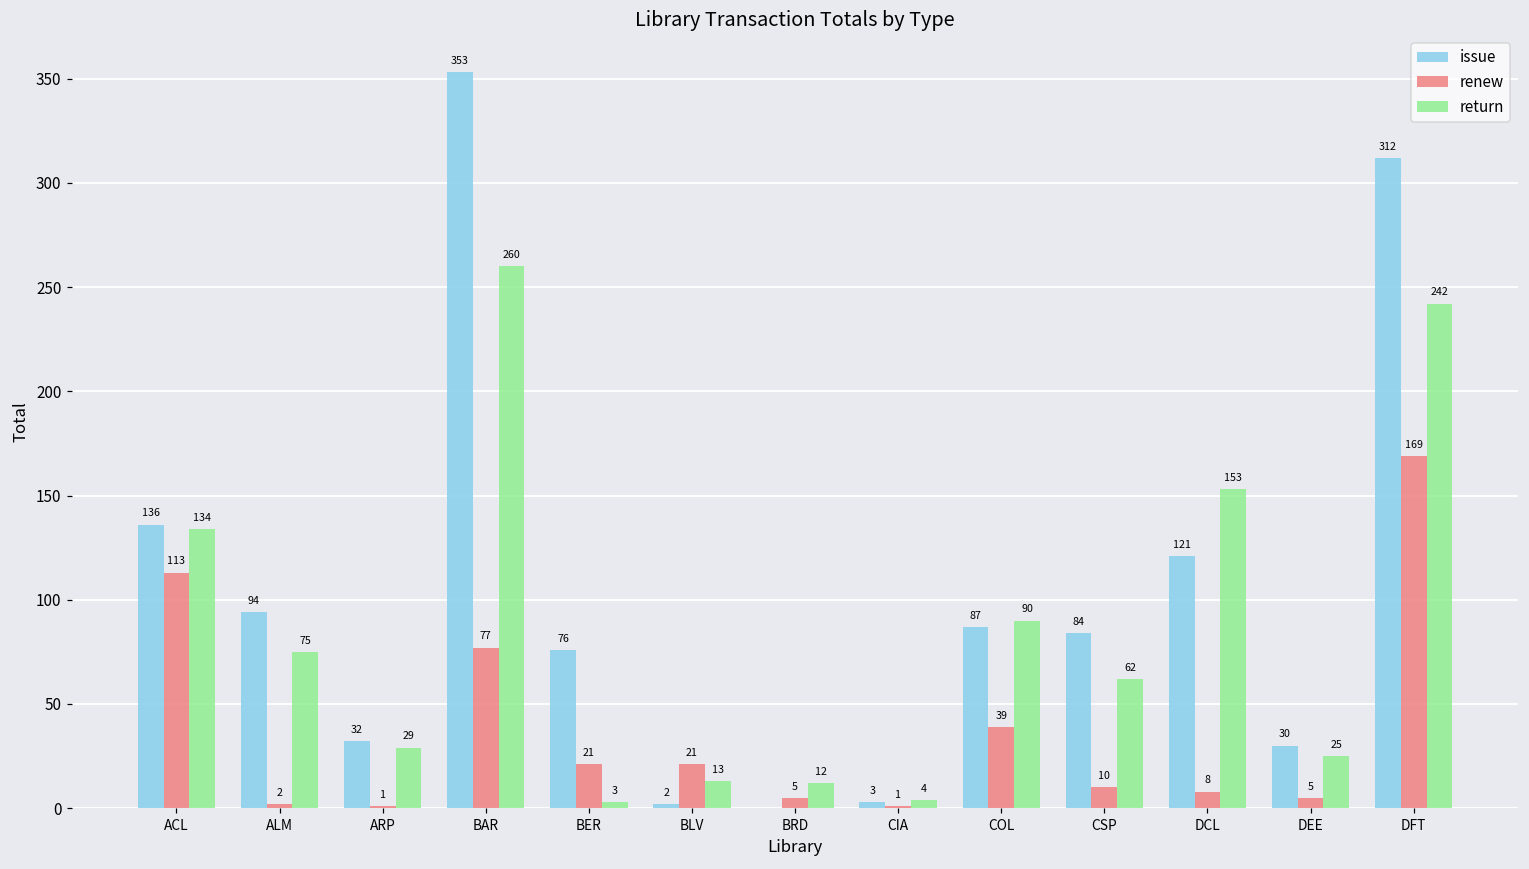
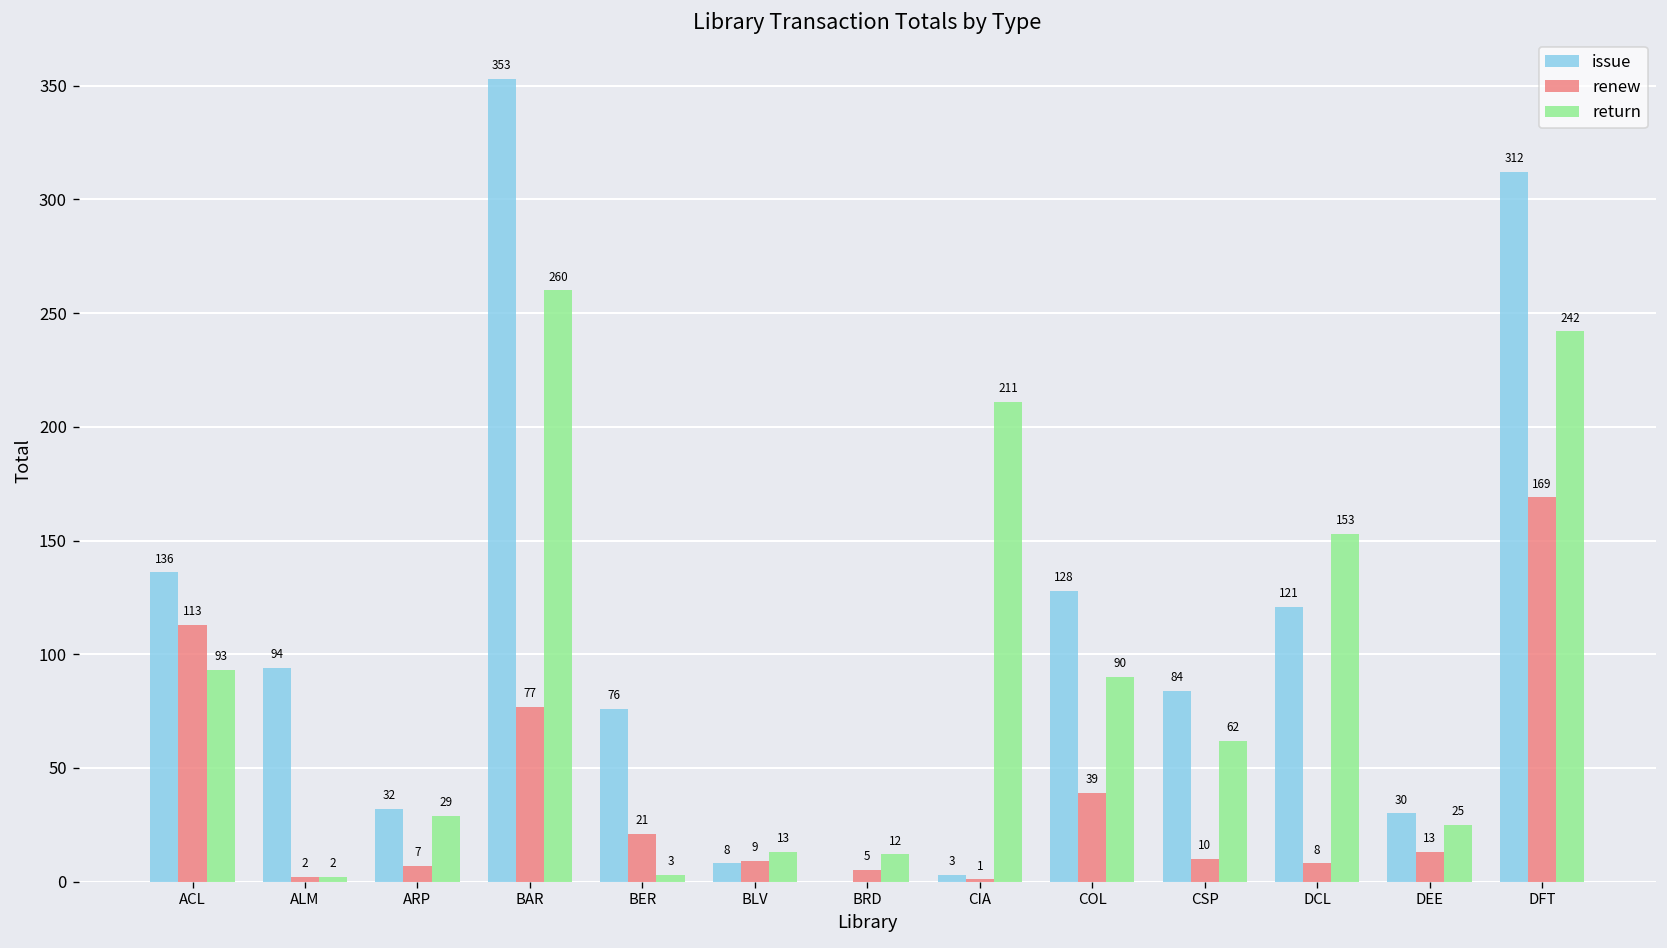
  {
    "issue": {
      "ACL": 136,
      "ALM": 94,
      "ARP": 32,
      "BAR": 353,
      "BER": 76,
-     "BLV": 2,
+     "BLV": 8,
      "CIA": 3,
-     "COL": 87,
+     "COL": 128,
      "CSP": 84,
      "DCL": 121,
      "DEE": 30,
      "DFT": 312
    },
    "renew": {
      "ACL": 113,
      "ALM": 2,
-     "ARP": 1,
+     "ARP": 7,
      "BAR": 77,
      "BER": 21,
-     "BLV": 21,
+     "BLV": 9,
      "BRD": 5,
      "CIA": 1,
      "COL": 39,
      "CSP": 10,
      "DCL": 8,
-     "DEE": 5,
+     "DEE": 13,
      "DFT": 169
    },
    "return": {
-     "ACL": 134,
-     "ALM": 75,
+     "ACL": 93,
+     "ALM": 2,
      "ARP": 29,
      "BAR": 260,
      "BER": 3,
      "BLV": 13,
      "BRD": 12,
-     "CIA": 4,
+     "CIA": 211,
      "COL": 90,
      "CSP": 62,
      "DCL": 153,
      "DEE": 25,
      "DFT": 242
    }
  }
